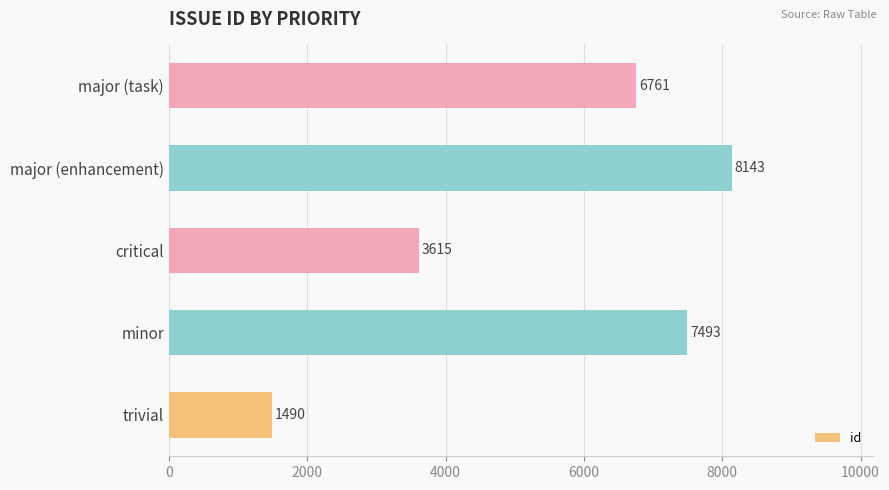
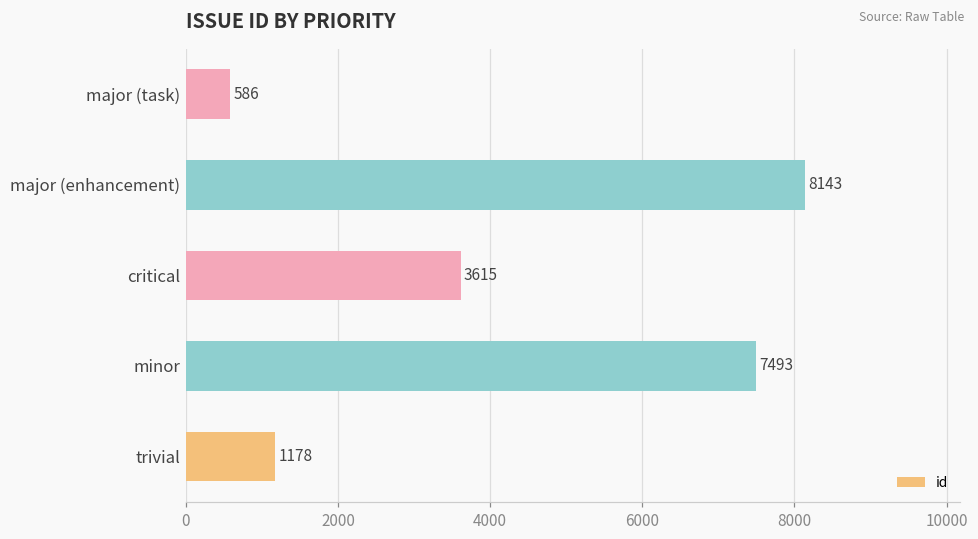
  {
-   "major (task)": 6761,
+   "major (task)": 586,
    "major (enhancement)": 8143,
    "critical": 3615,
    "minor": 7493,
-   "trivial": 1490
+   "trivial": 1178
  }
